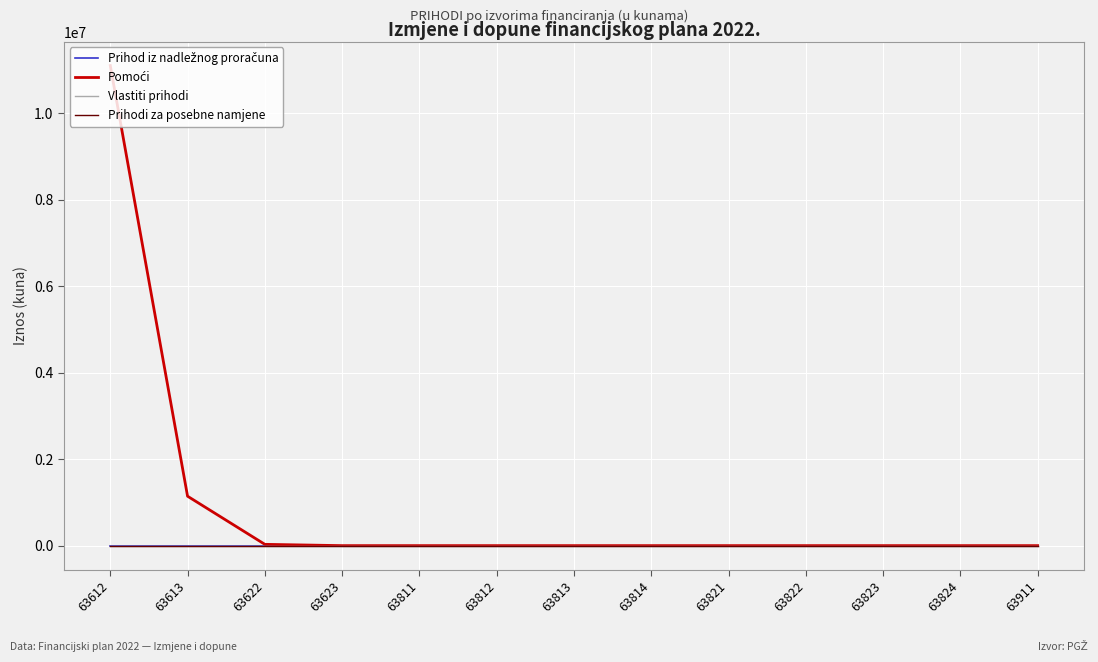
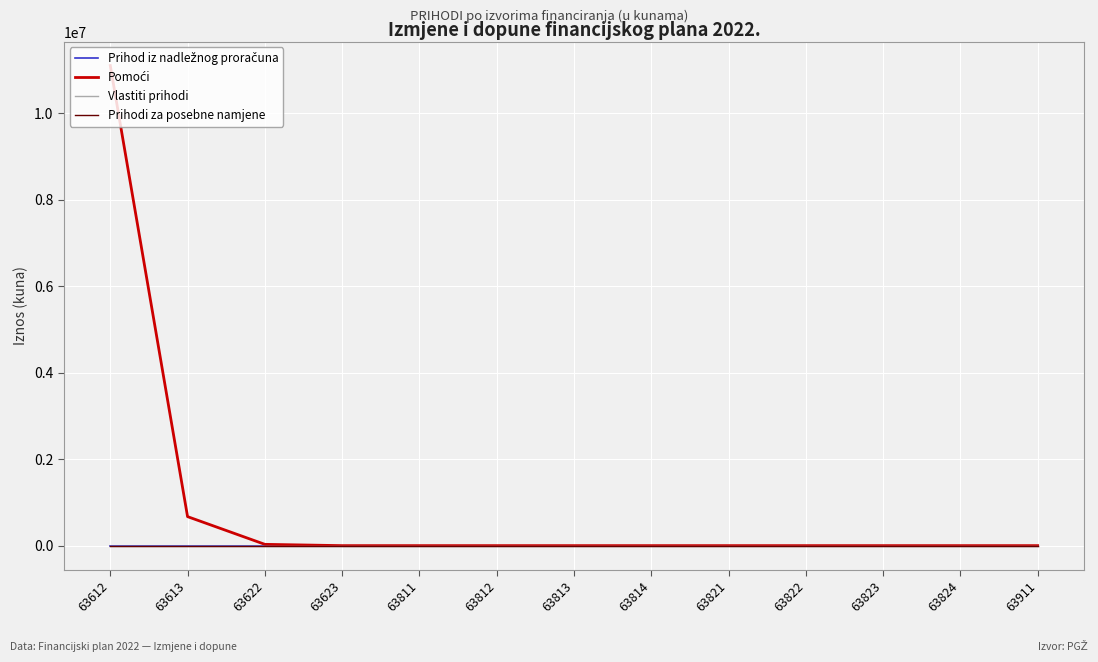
  {
    "Prihodi za posebne namjene": {
      "63612": 0,
      "63613": 0
    },
    "Pomoći": {
-     "63613": 1100000
+     "63613": 700000
    }
  }
